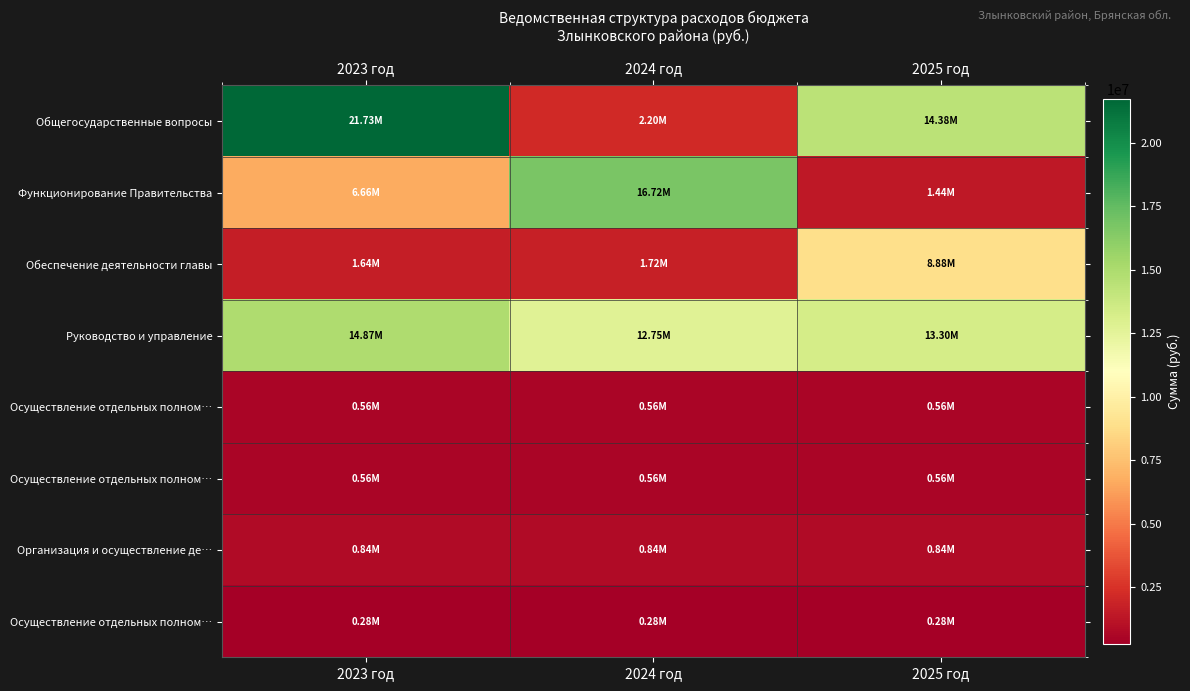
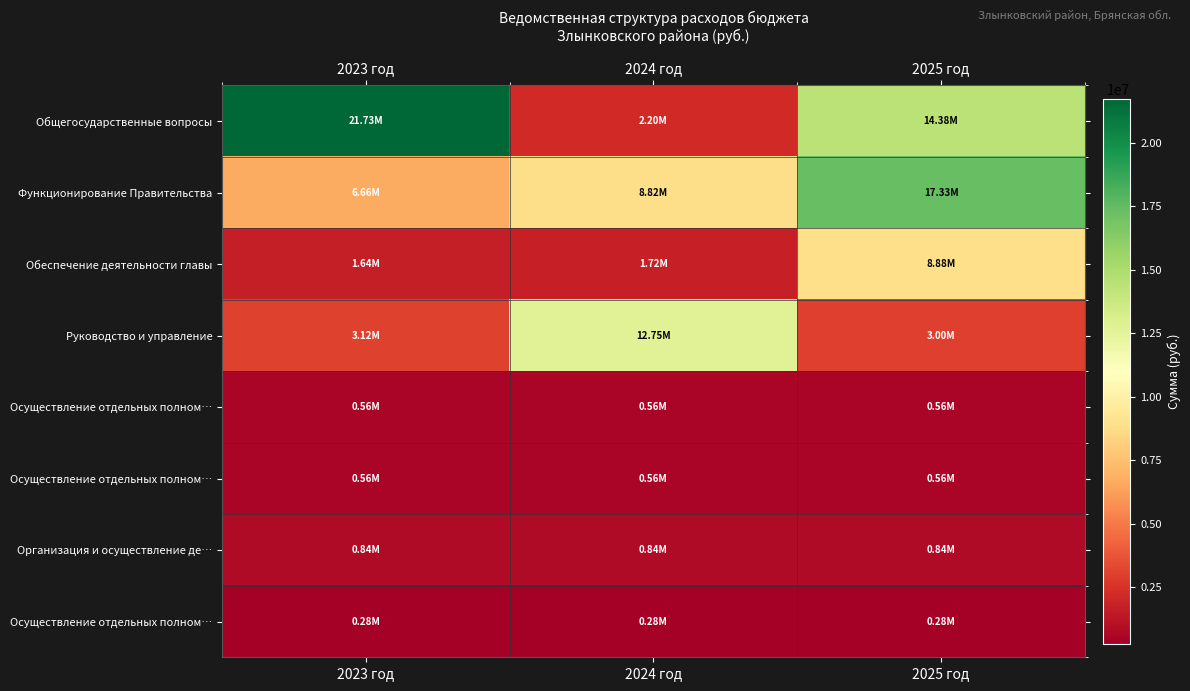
  {
    "Общегосударственные вопросы": {
      "2023 год": "21.73M",
      "2024 год": "2.20M",
      "2025 год": "14.38M"
    },
    "Функционирование Правительства": {
      "2023 год": "6.66M",
-     "2024 год": "16.72M",
-     "2025 год": "1.44M"
+     "2024 год": "8.82M",
+     "2025 год": "17.33M"
    },
    "Обеспечение деятельности главы": {
      "2023 год": "1.64M",
      "2024 год": "1.72M",
      "2025 год": "8.88M"
    },
    "Руководство и управление": {
-     "2023 год": "14.87M",
+     "2023 год": "3.12M",
      "2024 год": "12.75M",
-     "2025 год": "13.30M"
+     "2025 год": "3.00M"
    },
    "Организация и осуществление де…": {
      "2023 год": "0.84M",
      "2024 год": "0.84M",
      "2025 год": "0.84M"
    }
  }
